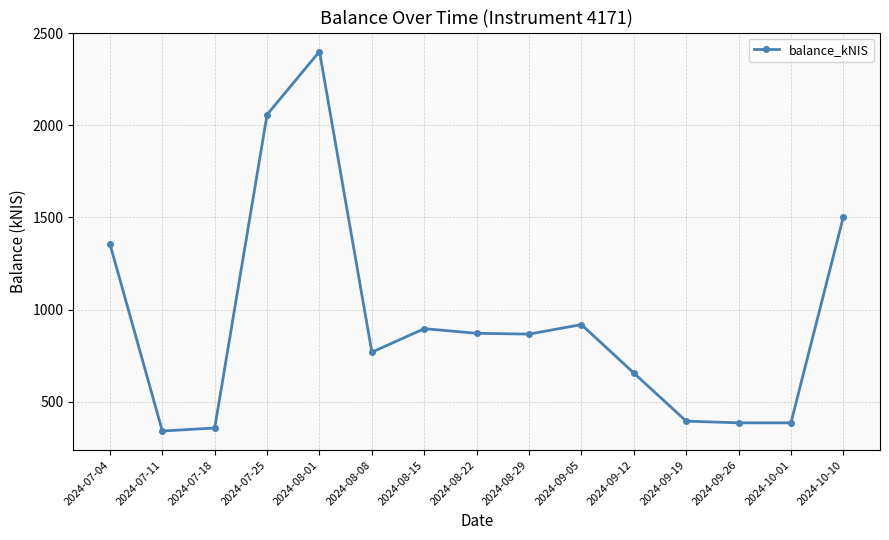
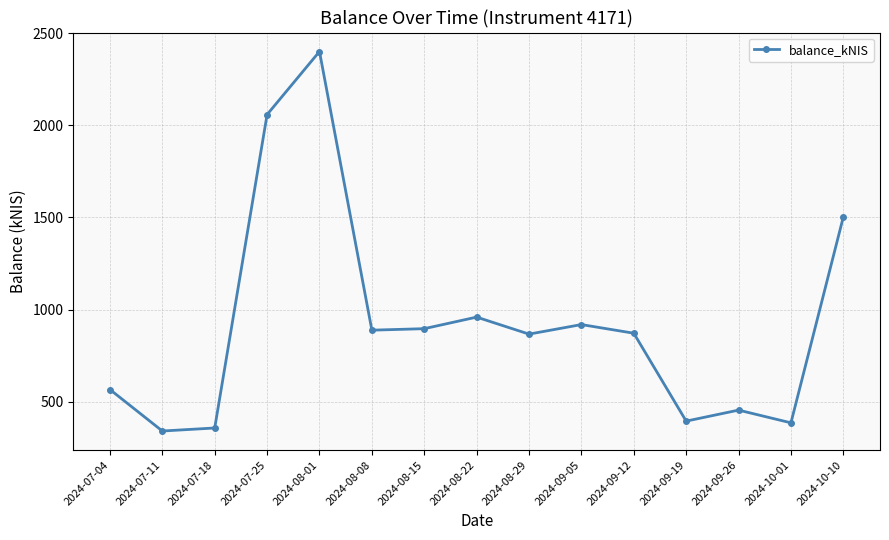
  {
-   "2024-07-04": 1360,
+   "2024-07-04": 570,
    "2024-07-11": 340,
    "2024-07-18": 360,
    "2024-07-25": 2060,
    "2024-08-01": 2400,
-   "2024-08-08": 770,
+   "2024-08-08": 890,
    "2024-08-15": 900,
-   "2024-08-22": 870,
+   "2024-08-22": 960,
    "2024-08-29": 870,
    "2024-09-05": 920,
-   "2024-09-12": 660,
+   "2024-09-12": 870,
    "2024-09-19": 390,
-   "2024-09-26": 390,
+   "2024-09-26": 450,
    "2024-10-01": 390,
    "2024-10-10": 1500
  }
